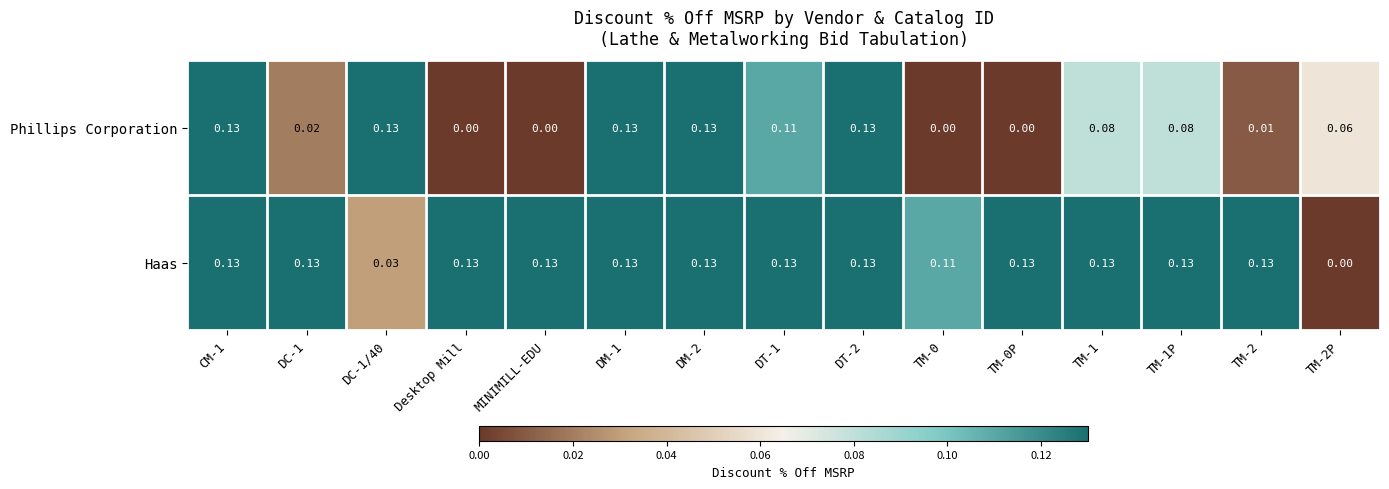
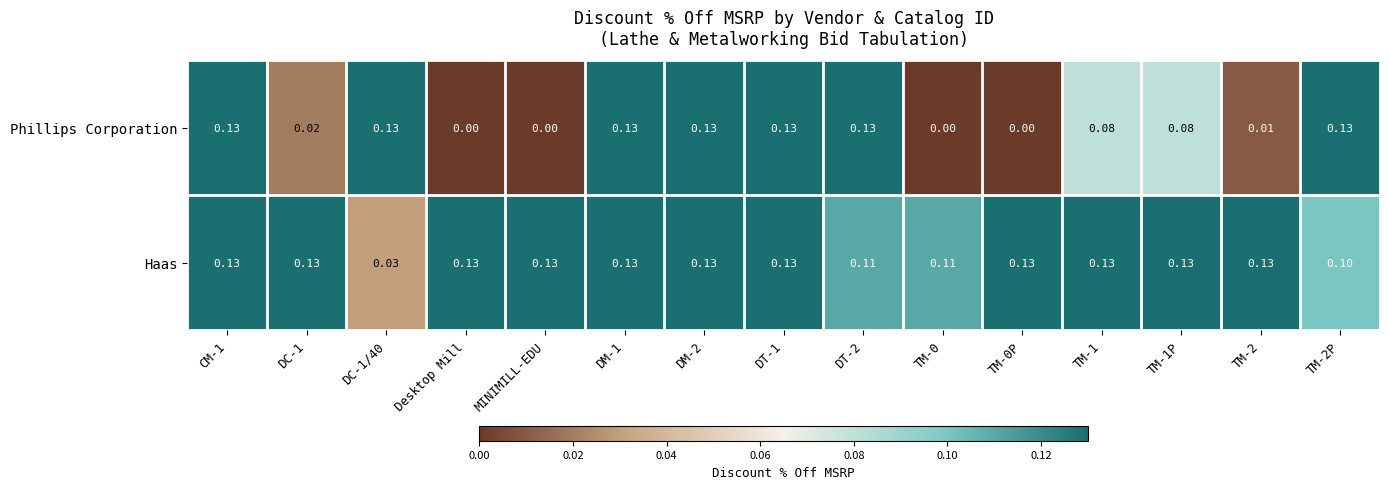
  {
    "Phillips Corporation": {
      "CM-1": 0.13,
      "DC-1": 0.02,
      "DC-1/40": 0.13,
      "Desktop Mill": 0.00,
      "MINIMILL-EDU": 0.00,
      "DM-1": 0.13,
      "DM-2": 0.13,
-     "DT-1": 0.11,
+     "DT-1": 0.13,
      "DT-2": 0.13,
      "TM-0": 0.00,
      "TM-0P": 0.00,
      "TM-1": 0.08,
      "TM-1P": 0.08,
      "TM-2": 0.01,
-     "TM-2P": 0.06
+     "TM-2P": 0.13
    },
    "Haas": {
      "CM-1": 0.13,
      "DC-1": 0.13,
      "DC-1/40": 0.03,
      "Desktop Mill": 0.13,
      "MINIMILL-EDU": 0.13,
      "DM-1": 0.13,
      "DM-2": 0.13,
      "DT-1": 0.13,
-     "DT-2": 0.13,
+     "DT-2": 0.11,
      "TM-0": 0.11,
      "TM-0P": 0.13,
      "TM-1": 0.13,
      "TM-1P": 0.13,
      "TM-2": 0.13,
-     "TM-2P": 0.00
+     "TM-2P": 0.10
    }
  }
